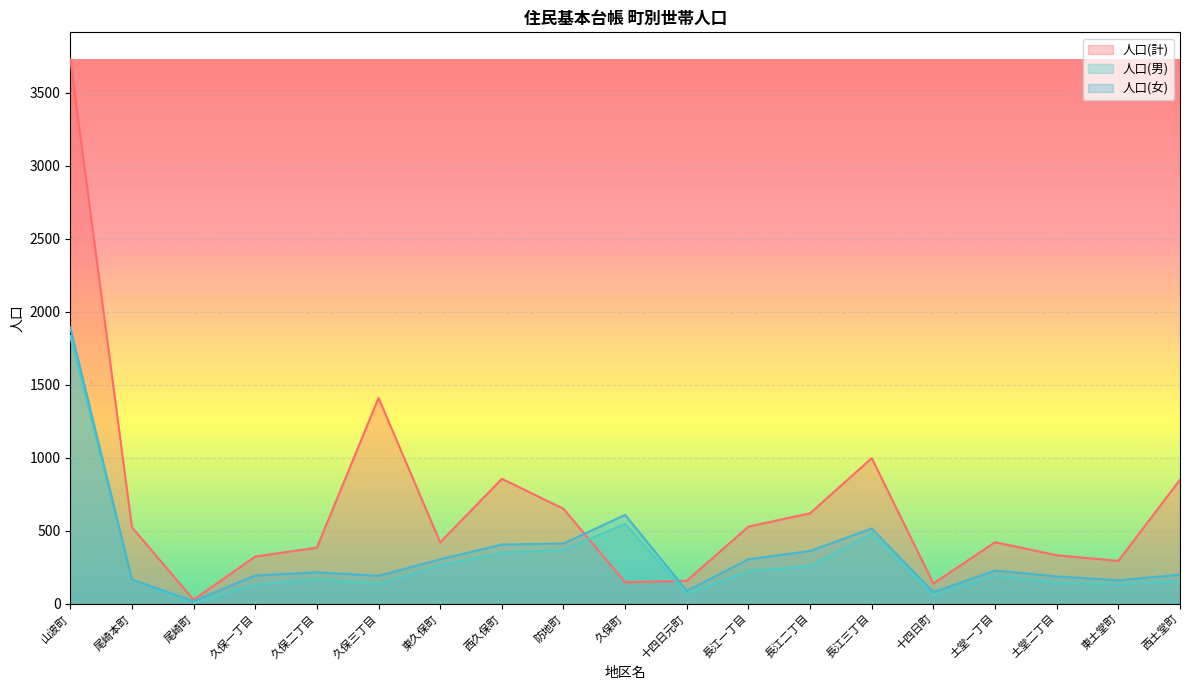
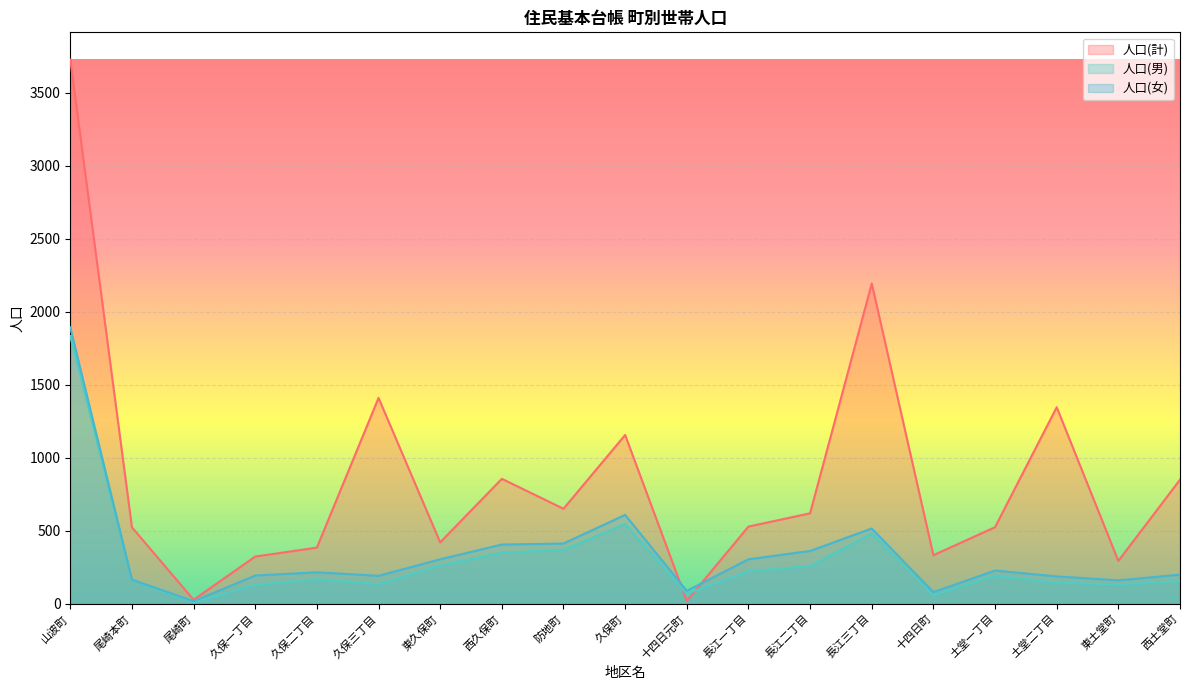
  {
    "人口(計)": {
      "山波町": 3730,
      "尾崎本町": 520,
      "久保一丁目": 320,
      "久保二丁目": 390,
      "久保三丁目": 1410,
      "東久保町": 420,
      "西久保町": 860,
      "防地町": 650,
-     "久保町": 150,
-     "十四日元町": 160,
+     "久保町": 1160,
+     "十四日元町": 20,
      "長江一丁目": 530,
      "長江二丁目": 620,
-     "長江三丁目": 1000,
-     "十四日町": 140,
-     "土堂一丁目": 420,
-     "土堂二丁目": 330,
+     "長江三丁目": 2190,
+     "十四日町": 330,
+     "土堂一丁目": 530,
+     "土堂二丁目": 1350,
      "東土堂町": 290,
      "西土堂町": 850
    }
  }
